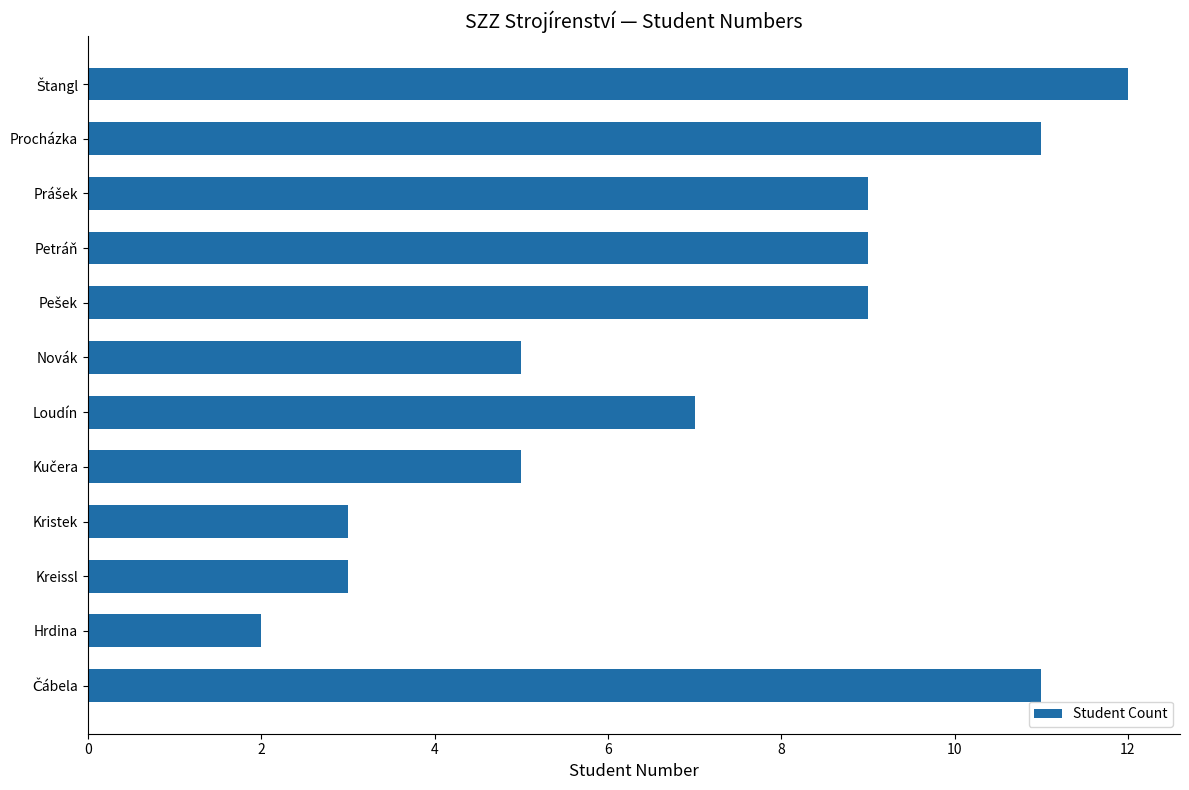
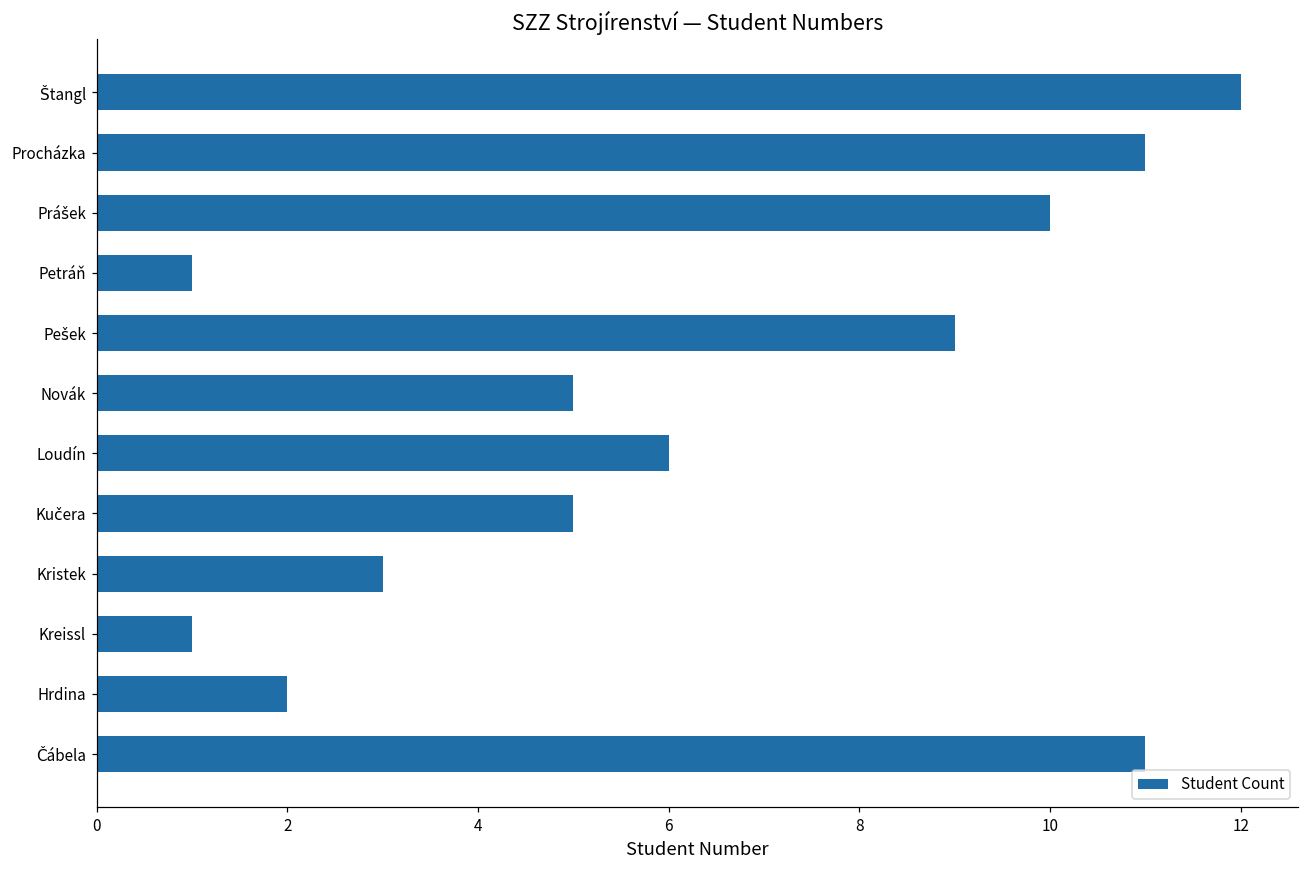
  {
    "Štangl": 12,
    "Procházka": 11,
-   "Prášek": 9,
-   "Petráň": 9,
+   "Prášek": 10,
+   "Petráň": 1,
    "Pešek": 9,
    "Novák": 5,
-   "Loudín": 7,
+   "Loudín": 6,
    "Kučera": 5,
    "Kristek": 3,
-   "Kreissl": 3,
+   "Kreissl": 1,
    "Hrdina": 2,
    "Čábela": 11
  }
